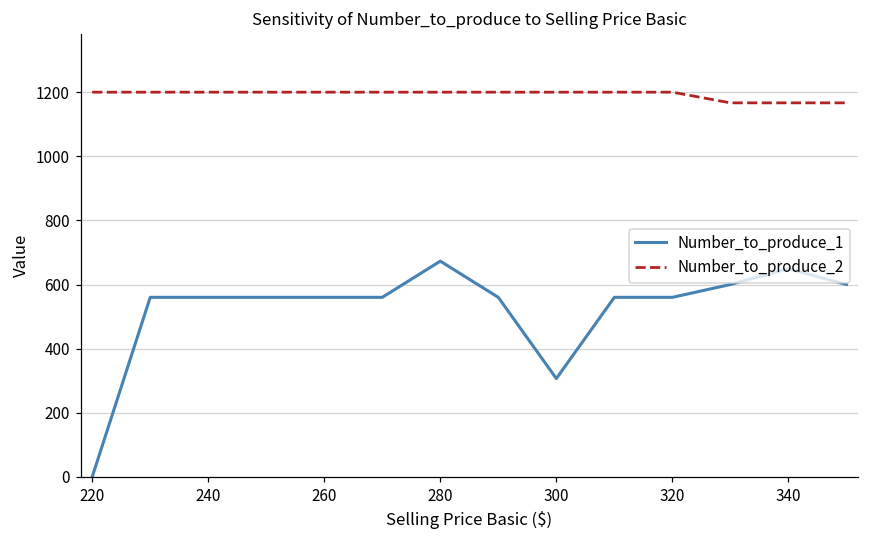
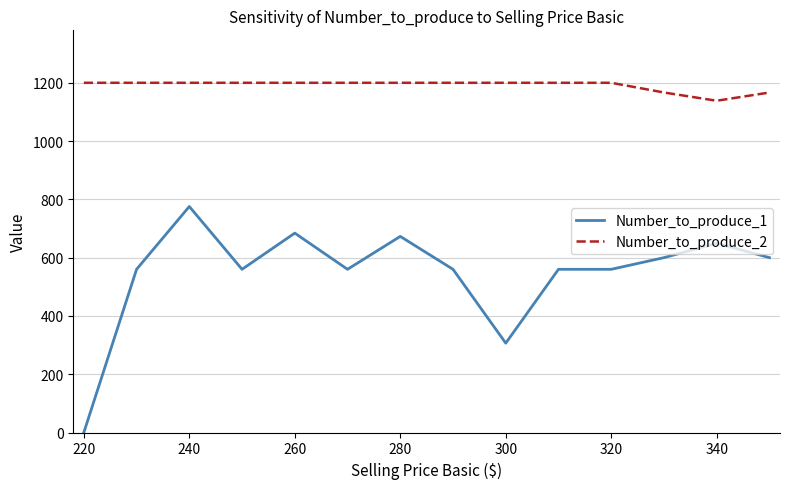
  {
    "Number_to_produce_1": {
      "220": 0,
-     "240": 560,
-     "260": 560,
+     "240": 780,
+     "260": 680,
      "280": 670,
      "300": 310,
      "320": 560
    },
    "Number_to_produce_2": {
      "220": 1200,
      "240": 1200,
      "260": 1200,
      "280": 1200,
      "300": 1200,
      "320": 1200,
-     "340": 1170
+     "340": 1140
    }
  }
